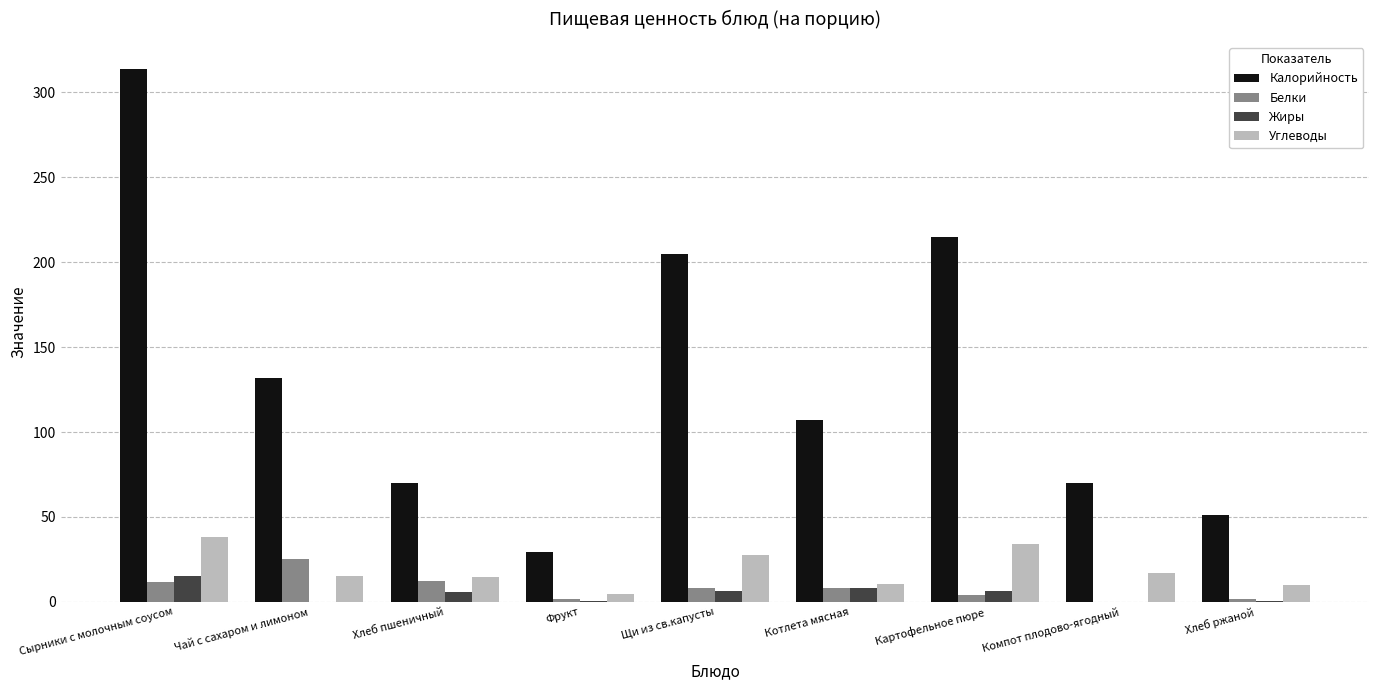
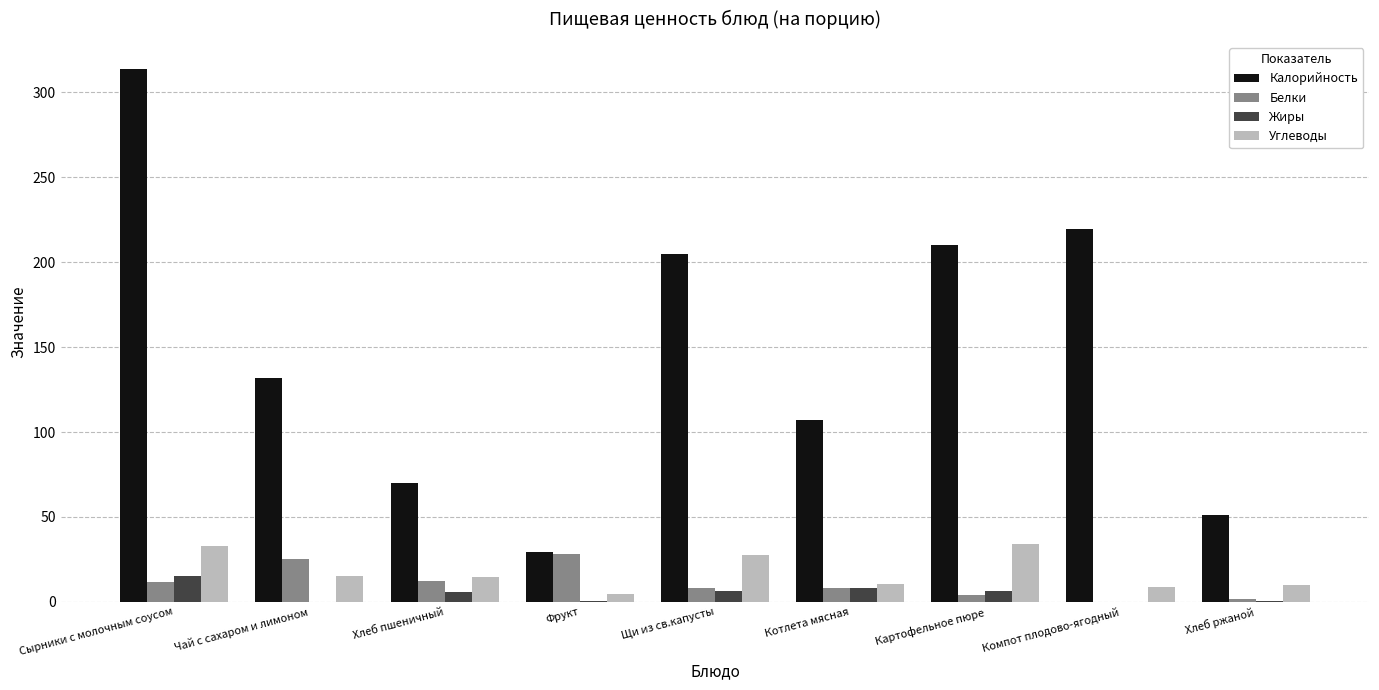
  {
    "Калорийность": {
      "Сырники с молочным соусом": 314,
      "Чай с сахаром и лимоном": 132,
      "Хлеб пшеничный": 70,
      "Фрукт": 30,
      "Щи из св.капусты": 205,
      "Котлета мясная": 107,
-     "Картофельное пюре": 215,
-     "Компот плодово-ягодный": 70,
+     "Картофельное пюре": 210,
+     "Компот плодово-ягодный": 220,
      "Хлеб ржаной": 51
    },
    "Белки": {
      "Сырники с молочным соусом": 12,
      "Чай с сахаром и лимоном": 25,
      "Хлеб пшеничный": 12,
-     "Фрукт": 2,
+     "Фрукт": 28,
      "Щи из св.капусты": 8,
      "Котлета мясная": 8,
      "Картофельное пюре": 4,
      "Хлеб ржаной": 2
    },
    "Жиры": {
      "Сырники с молочным соусом": 15,
      "Чай с сахаром и лимоном": 0,
      "Хлеб пшеничный": 6,
      "Щи из св.капусты": 7,
      "Котлета мясная": 8,
      "Картофельное пюре": 6
    },
    "Углеводы": {
-     "Сырники с молочным соусом": 38,
+     "Сырники с молочным соусом": 33,
      "Чай с сахаром и лимоном": 15,
      "Хлеб пшеничный": 14,
      "Фрукт": 5,
      "Щи из св.капусты": 28,
      "Котлета мясная": 11,
      "Картофельное пюре": 34,
-     "Компот плодово-ягодный": 17,
+     "Компот плодово-ягодный": 9,
      "Хлеб ржаной": 10
    }
  }
